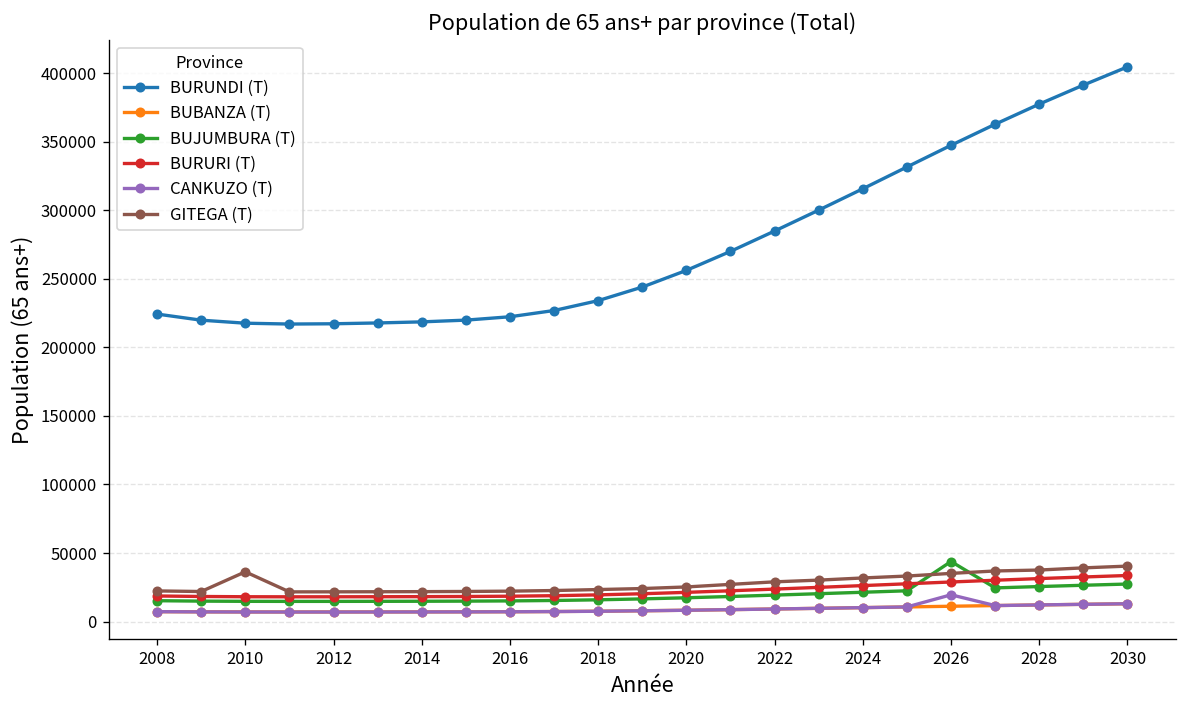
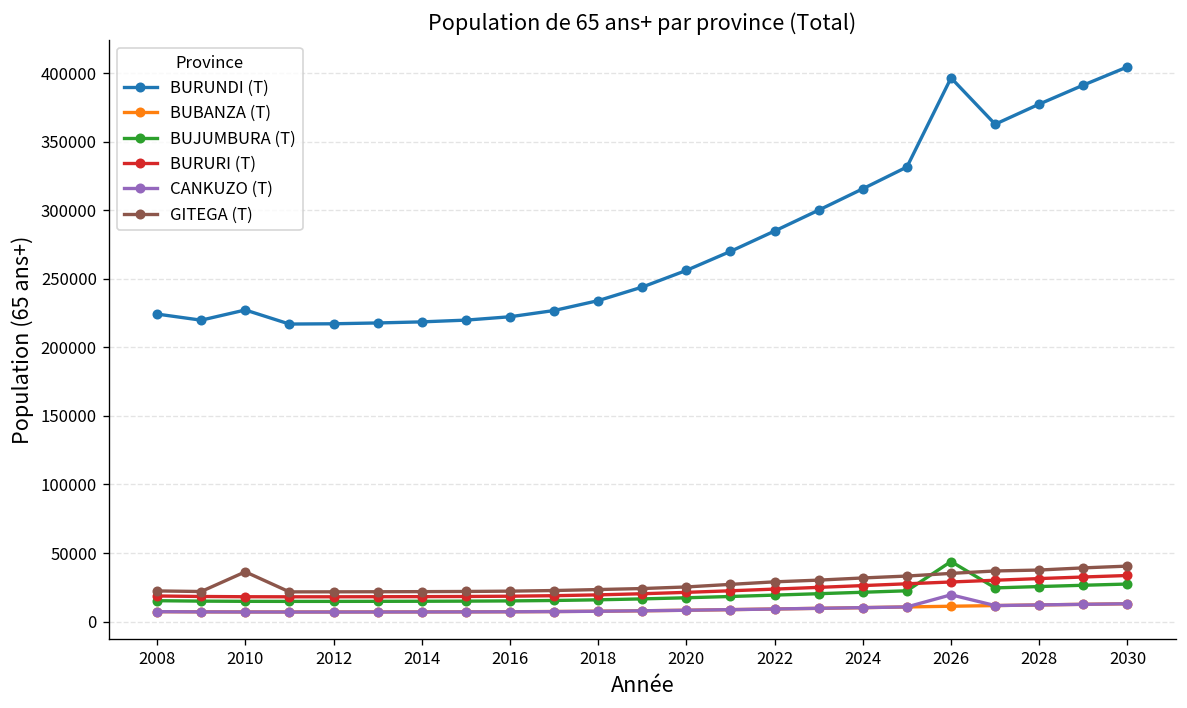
  {
    "BURUNDI (T)": {
      "2008": 224000,
-     "2010": 218000,
+     "2010": 227000,
      "2012": 217000,
      "2014": 219000,
      "2016": 222000,
      "2018": 234000,
      "2020": 256000,
      "2022": 285000,
      "2024": 316000,
-     "2026": 348000,
+     "2026": 397000,
      "2028": 378000,
      "2030": 405000
    },
    "BUBANZA (T)": {
      "2026": 11000
    },
    "BUJUMBURA (T)": {
      "2008": 15000,
      "2010": 15000,
      "2012": 15000,
      "2014": 15000,
      "2016": 15000,
      "2018": 16000,
      "2020": 17000,
      "2022": 19000,
      "2024": 21000,
      "2026": 44000,
      "2028": 26000,
      "2030": 27000
    },
    "BURURI (T)": {
      "2008": 19000,
      "2010": 18000,
      "2012": 18000,
      "2014": 18000,
      "2016": 18000,
      "2018": 19000,
      "2020": 21000,
      "2022": 24000,
      "2024": 26000,
      "2026": 29000,
      "2028": 31000,
      "2030": 34000
    },
    "CANKUZO (T)": {
      "2026": 19000
    },
    "GITEGA (T)": {
      "2008": 22000,
      "2010": 36000,
      "2012": 22000,
      "2014": 22000,
      "2016": 22000,
      "2018": 23000,
      "2020": 25000,
      "2022": 29000,
      "2024": 32000,
      "2026": 35000,
      "2028": 38000,
      "2030": 40000
    }
  }
